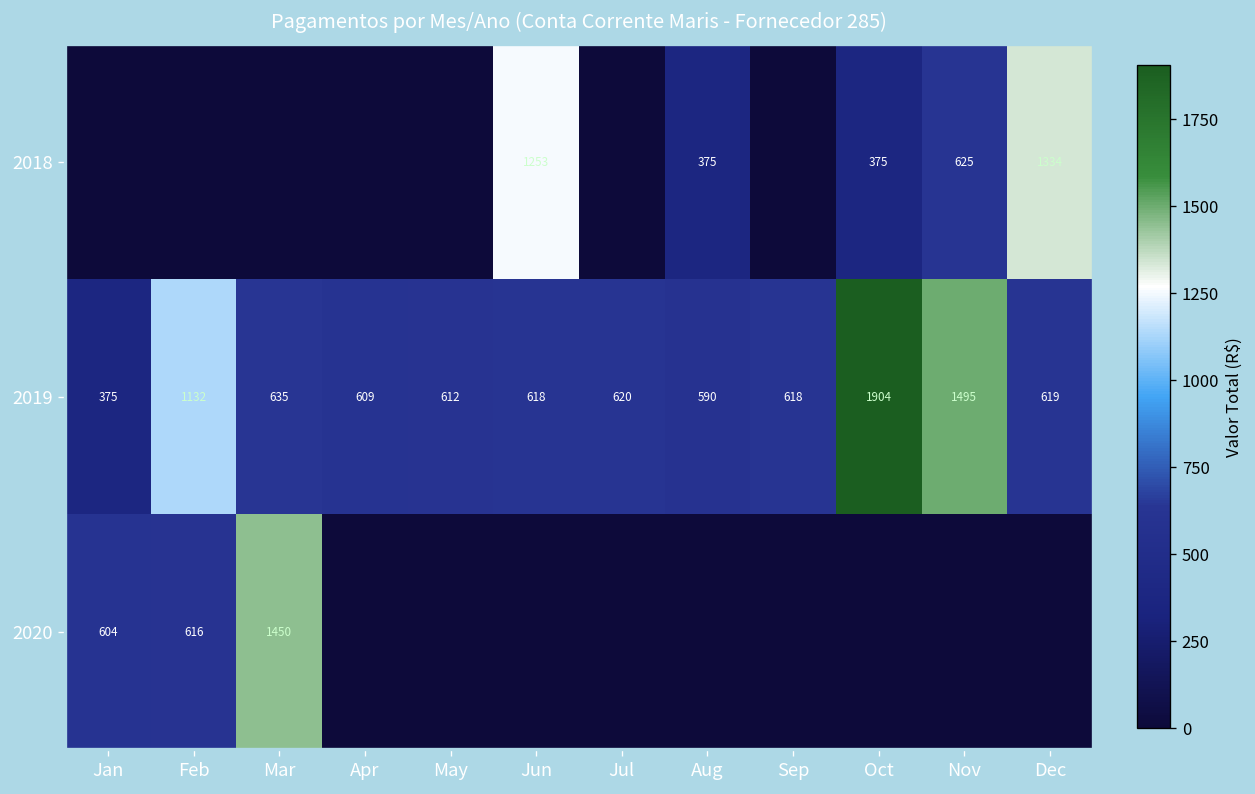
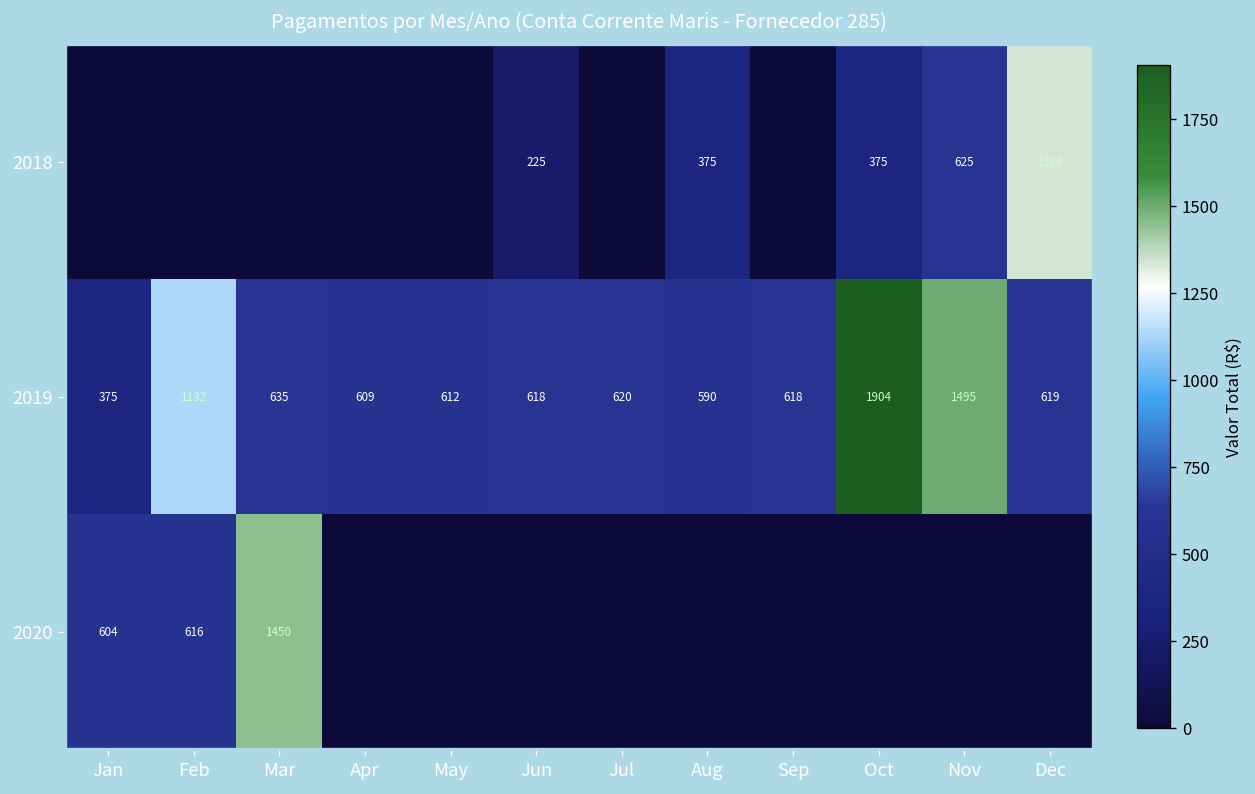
  {
    "2018": {
-     "Jun": 1253,
+     "Jun": 225,
      "Aug": 375,
      "Oct": 375,
      "Nov": 625
    },
    "2019": {
      "Jan": 375,
      "Mar": 635,
      "Apr": 609,
      "May": 612,
      "Jun": 618,
      "Jul": 620,
      "Aug": 590,
      "Sep": 618,
      "Oct": 1904,
      "Nov": 1495,
      "Dec": 619
    },
    "2020": {
      "Jan": 604,
      "Feb": 616,
      "Mar": 1450
    }
  }
